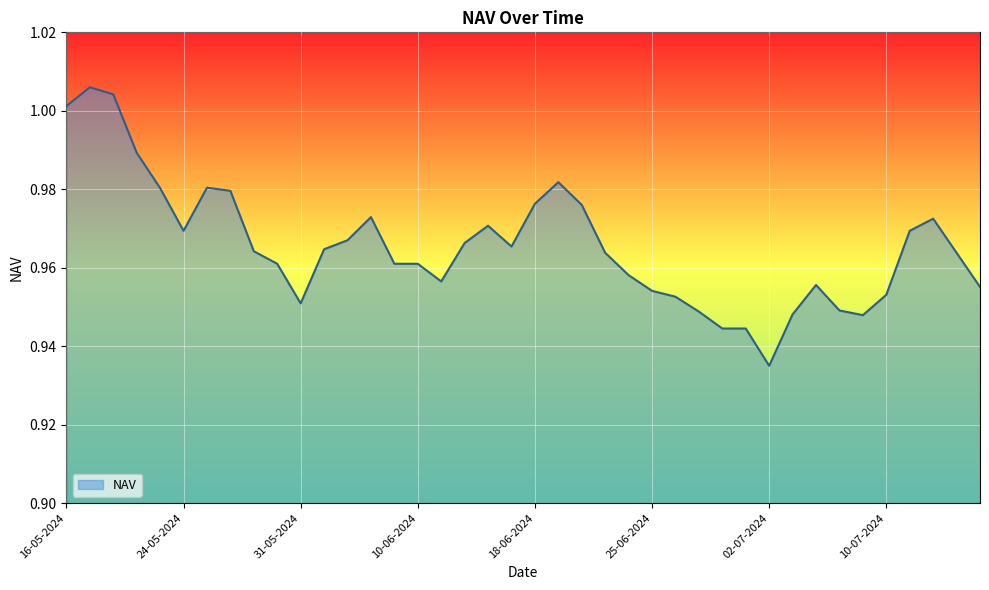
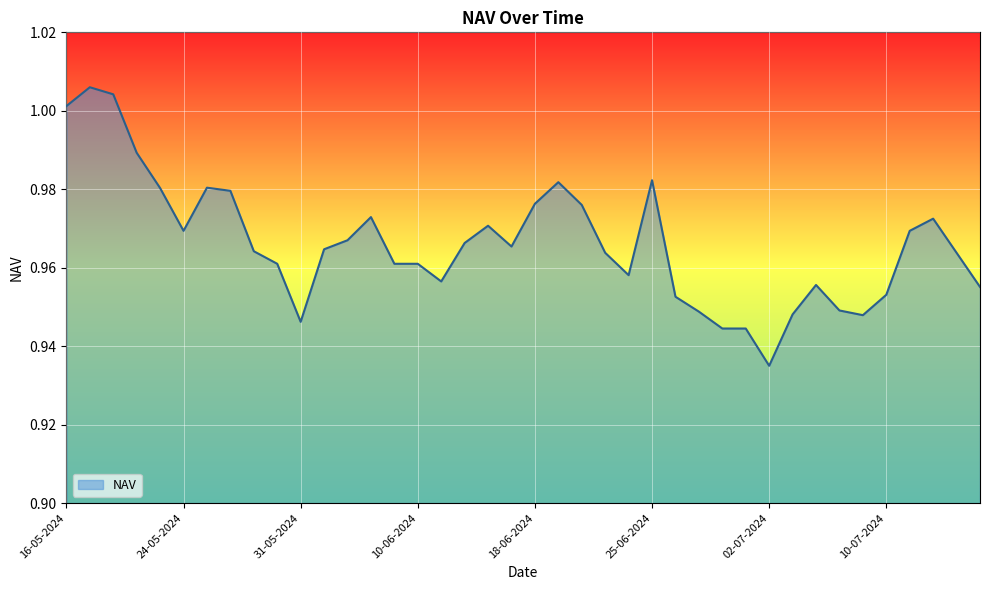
  {
    "16-05-2024": 1.001,
    "24-05-2024": 0.969,
-   "31-05-2024": 0.951,
+   "31-05-2024": 0.946,
    "10-06-2024": 0.961,
    "18-06-2024": 0.976,
-   "25-06-2024": 0.954,
+   "25-06-2024": 0.982,
    "02-07-2024": 0.935,
    "10-07-2024": 0.953
  }
